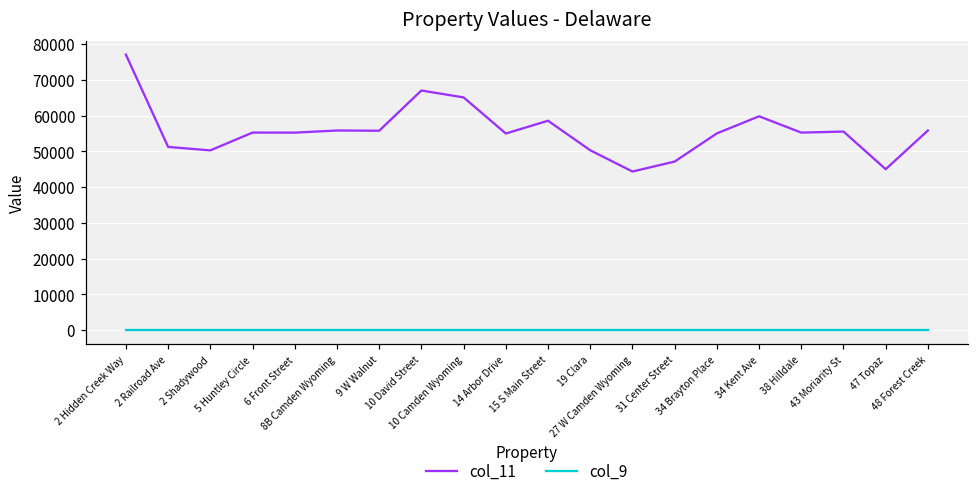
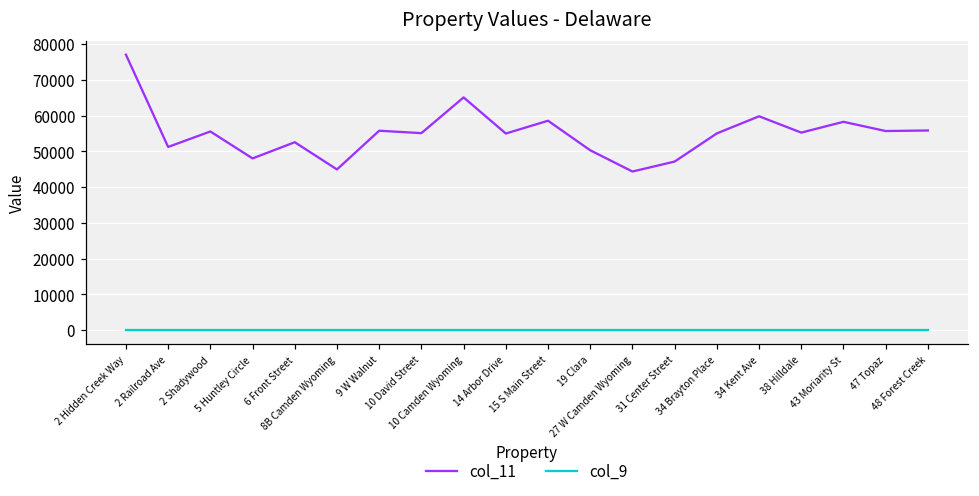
  {
    "col_11": {
      "2 Hidden Creek Way": 77000,
      "2 Railroad Ave": 51000,
-     "2 Shadywood": 50000,
-     "5 Huntley Circle": 55000,
-     "6 Front Street": 55000,
-     "8B Camden Wyoming": 56000,
+     "2 Shadywood": 56000,
+     "5 Huntley Circle": 48000,
+     "6 Front Street": 53000,
+     "8B Camden Wyoming": 45000,
      "9 W Walnut": 56000,
-     "10 David Street": 67000,
+     "10 David Street": 55000,
      "10 Camden Wyoming": 65000,
      "14 Arbor Drive": 55000,
      "15 S Main Street": 59000,
      "19 Clara": 50000,
      "27 W Camden Wyoming": 44000,
      "31 Center Street": 47000,
      "34 Brayton Place": 55000,
      "34 Kent Ave": 60000,
      "38 Hilldale": 55000,
-     "43 Moriarity St": 56000,
-     "47 Topaz": 45000,
+     "43 Moriarity St": 58000,
+     "47 Topaz": 56000,
      "48 Forest Creek": 56000
    },
    "col_9": {
      "2 Hidden Creek Way": 0,
      "2 Railroad Ave": 0,
      "2 Shadywood": 0,
      "5 Huntley Circle": 0,
      "6 Front Street": 0,
      "8B Camden Wyoming": 0,
      "9 W Walnut": 0,
      "10 David Street": 0,
      "10 Camden Wyoming": 0,
      "14 Arbor Drive": 0,
      "15 S Main Street": 0,
      "19 Clara": 0,
      "27 W Camden Wyoming": 0,
      "31 Center Street": 0,
      "34 Brayton Place": 0,
      "34 Kent Ave": 0,
      "38 Hilldale": 0,
      "43 Moriarity St": 0,
      "47 Topaz": 0,
      "48 Forest Creek": 0
    }
  }
